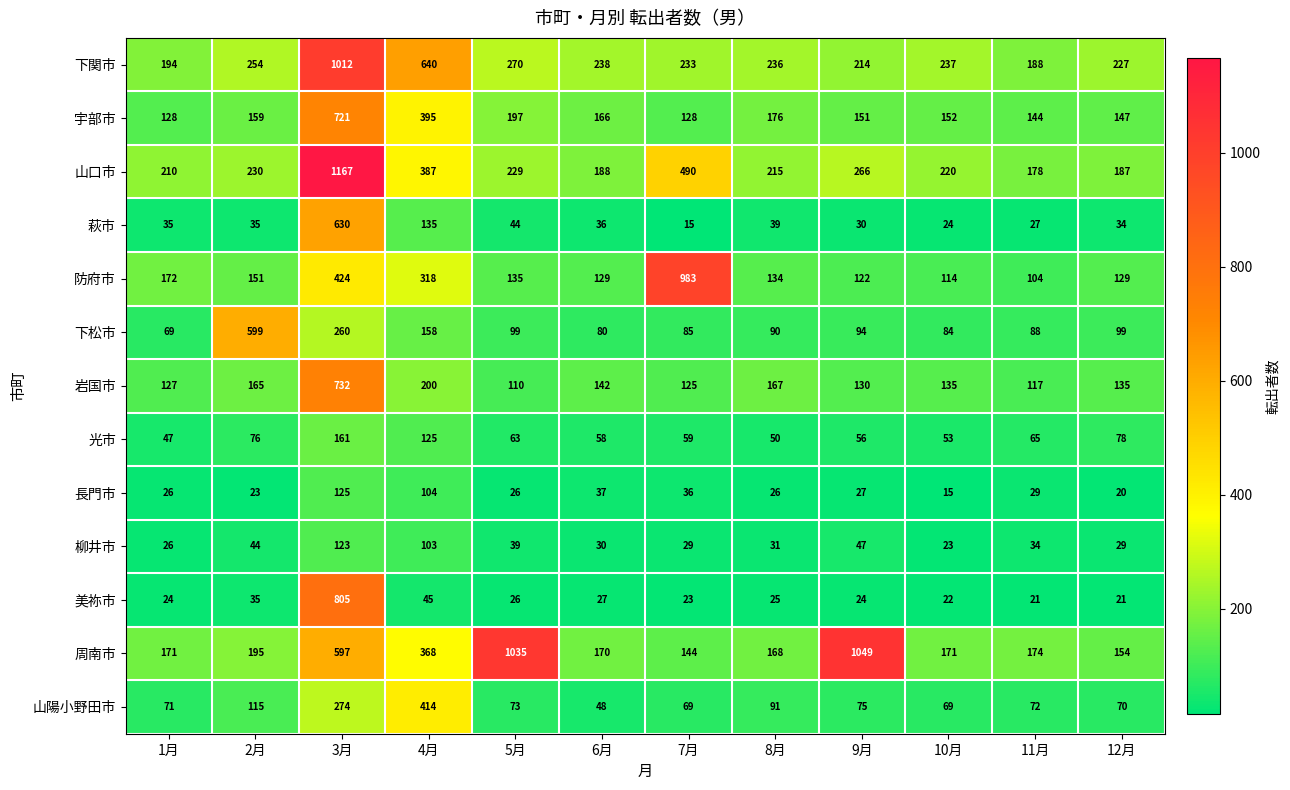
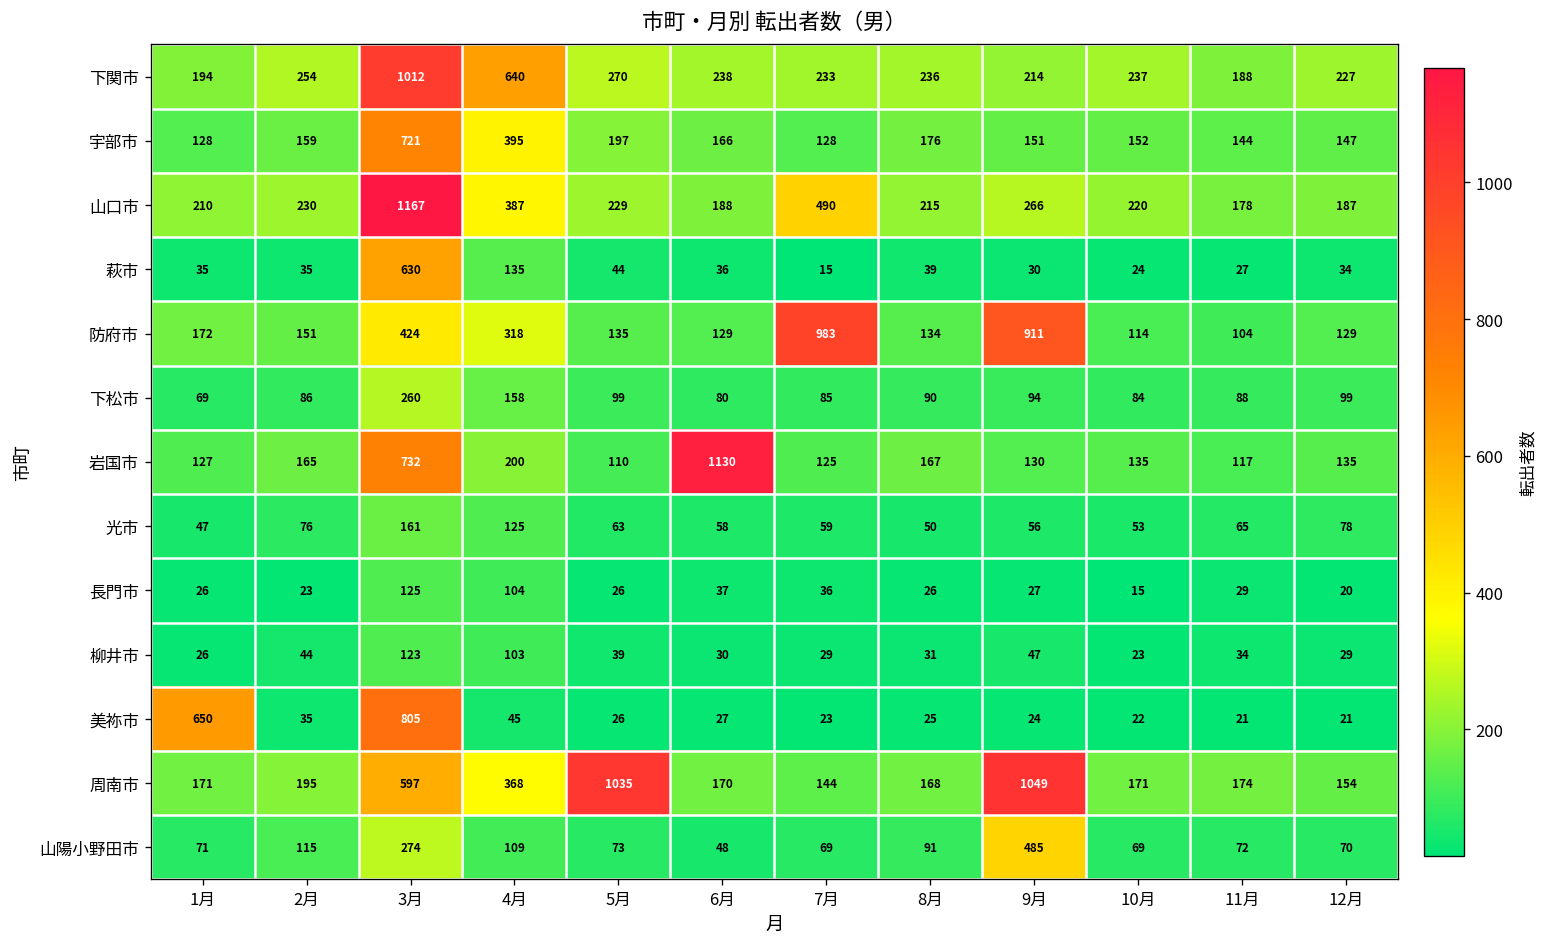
  {
    "下関市": {
      "1月": 194,
      "2月": 254,
      "3月": 1012,
      "4月": 640,
      "5月": 270,
      "6月": 238,
      "7月": 233,
      "8月": 236,
      "9月": 214,
      "10月": 237,
      "11月": 188,
      "12月": 227
    },
    "宇部市": {
      "1月": 128,
      "2月": 159,
      "3月": 721,
      "4月": 395,
      "5月": 197,
      "6月": 166,
      "7月": 128,
      "8月": 176,
      "9月": 151,
      "10月": 152,
      "11月": 144,
      "12月": 147
    },
    "山口市": {
      "1月": 210,
      "2月": 230,
      "3月": 1167,
      "4月": 387,
      "5月": 229,
      "6月": 188,
      "7月": 490,
      "8月": 215,
      "9月": 266,
      "10月": 220,
      "11月": 178,
      "12月": 187
    },
    "萩市": {
      "1月": 35,
      "2月": 35,
      "3月": 630,
      "4月": 135,
      "5月": 44,
      "6月": 36,
      "7月": 15,
      "8月": 39,
      "9月": 30,
      "10月": 24,
      "11月": 27,
      "12月": 34
    },
    "防府市": {
      "1月": 172,
      "2月": 151,
      "3月": 424,
      "4月": 318,
      "5月": 135,
      "6月": 129,
      "7月": 983,
      "8月": 134,
-     "9月": 122,
+     "9月": 911,
      "10月": 114,
      "11月": 104,
      "12月": 129
    },
    "下松市": {
      "1月": 69,
-     "2月": 599,
+     "2月": 86,
      "3月": 260,
      "4月": 158,
      "5月": 99,
      "6月": 80,
      "7月": 85,
      "8月": 90,
      "9月": 94,
      "10月": 84,
      "11月": 88,
      "12月": 99
    },
    "岩国市": {
      "1月": 127,
      "2月": 165,
      "3月": 732,
      "4月": 200,
      "5月": 110,
-     "6月": 142,
+     "6月": 1130,
      "7月": 125,
      "8月": 167,
      "9月": 130,
      "10月": 135,
      "11月": 117,
      "12月": 135
    },
    "光市": {
      "1月": 47,
      "2月": 76,
      "3月": 161,
      "4月": 125,
      "5月": 63,
      "6月": 58,
      "7月": 59,
      "8月": 50,
      "9月": 56,
      "10月": 53,
      "11月": 65,
      "12月": 78
    },
    "長門市": {
      "1月": 26,
      "2月": 23,
      "3月": 125,
      "4月": 104,
      "5月": 26,
      "6月": 37,
      "7月": 36,
      "8月": 26,
      "9月": 27,
      "10月": 15,
      "11月": 29,
      "12月": 20
    },
    "柳井市": {
      "1月": 26,
      "2月": 44,
      "3月": 123,
      "4月": 103,
      "5月": 39,
      "6月": 30,
      "7月": 29,
      "8月": 31,
      "9月": 47,
      "10月": 23,
      "11月": 34,
      "12月": 29
    },
    "美祢市": {
-     "1月": 24,
+     "1月": 650,
      "2月": 35,
      "3月": 805,
      "4月": 45,
      "5月": 26,
      "6月": 27,
      "7月": 23,
      "8月": 25,
      "9月": 24,
      "10月": 22,
      "11月": 21,
      "12月": 21
    },
    "周南市": {
      "1月": 171,
      "2月": 195,
      "3月": 597,
      "4月": 368,
      "5月": 1035,
      "6月": 170,
      "7月": 144,
      "8月": 168,
      "9月": 1049,
      "10月": 171,
      "11月": 174,
      "12月": 154
    },
    "山陽小野田市": {
      "1月": 71,
      "2月": 115,
      "3月": 274,
-     "4月": 414,
+     "4月": 109,
      "5月": 73,
      "6月": 48,
      "7月": 69,
      "8月": 91,
-     "9月": 75,
+     "9月": 485,
      "10月": 69,
      "11月": 72,
      "12月": 70
    }
  }
